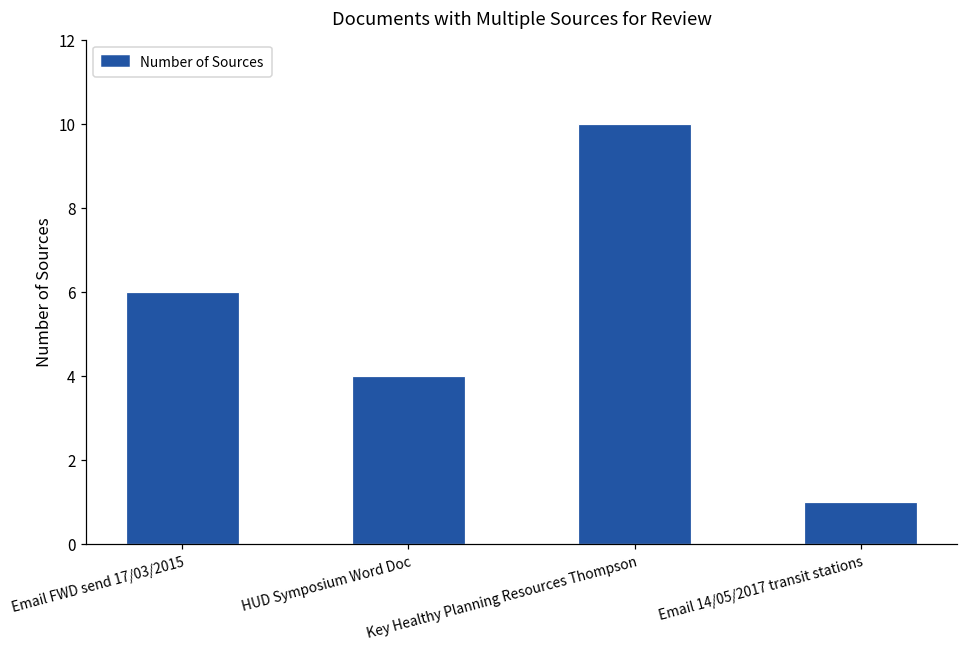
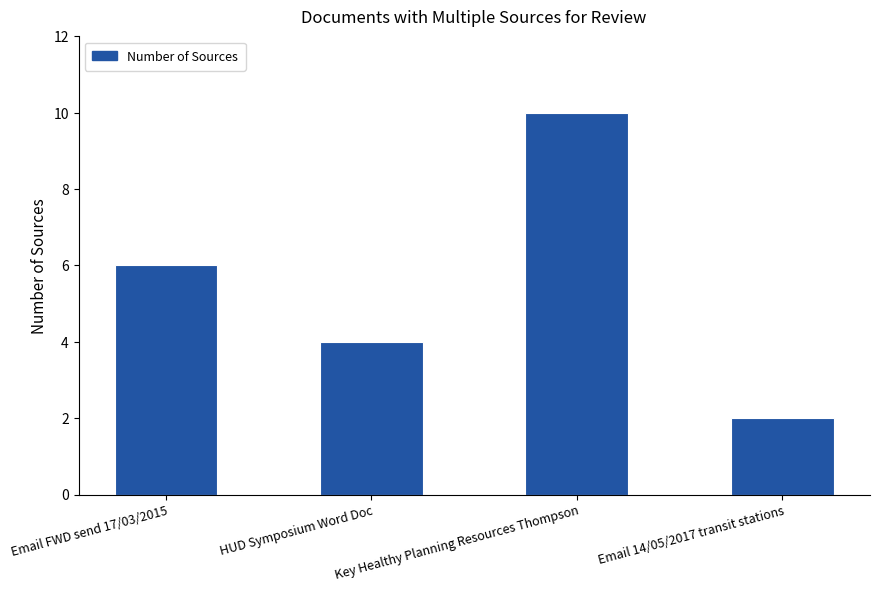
  {
    "Email FWD send 17/03/2015": 6,
    "HUD Symposium Word Doc": 4,
    "Key Healthy Planning Resources Thompson": 10,
-   "Email 14/05/2017 transit stations": 1
+   "Email 14/05/2017 transit stations": 2
  }
